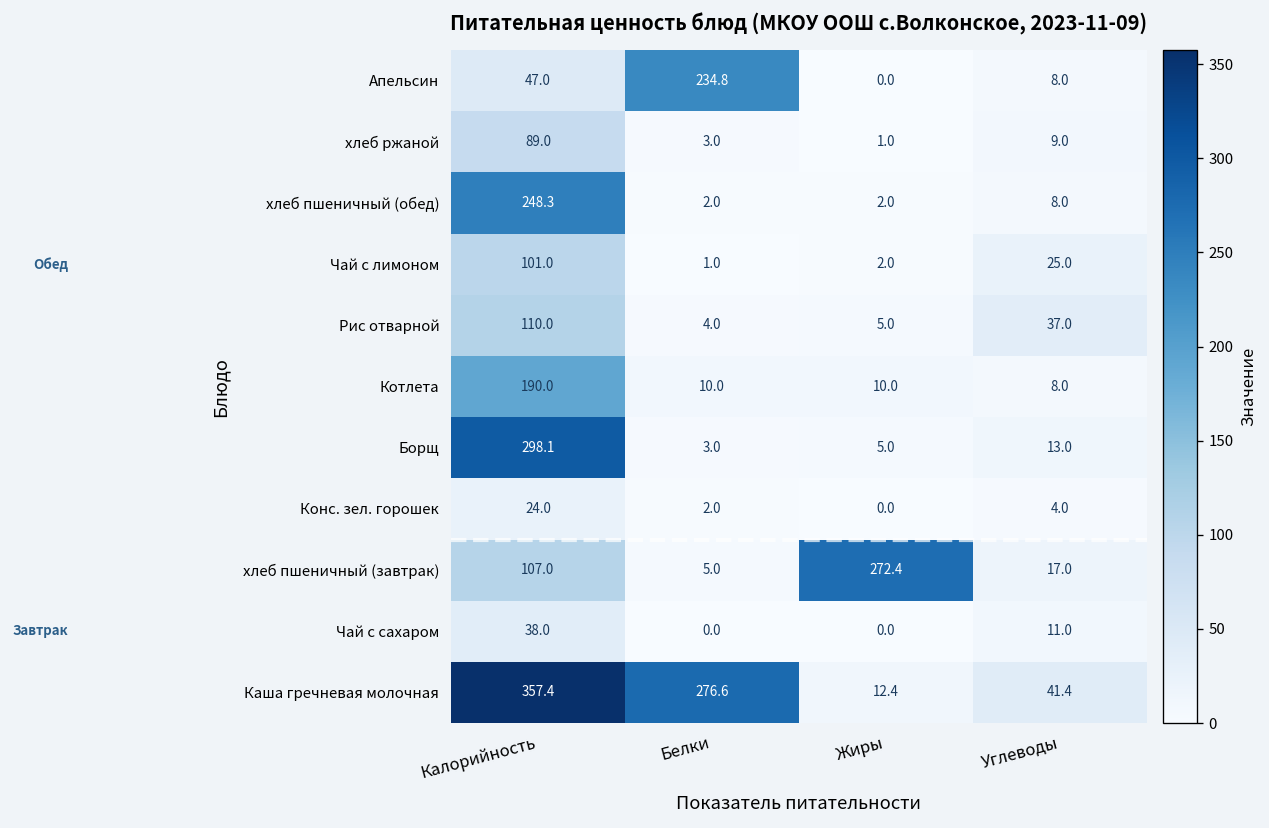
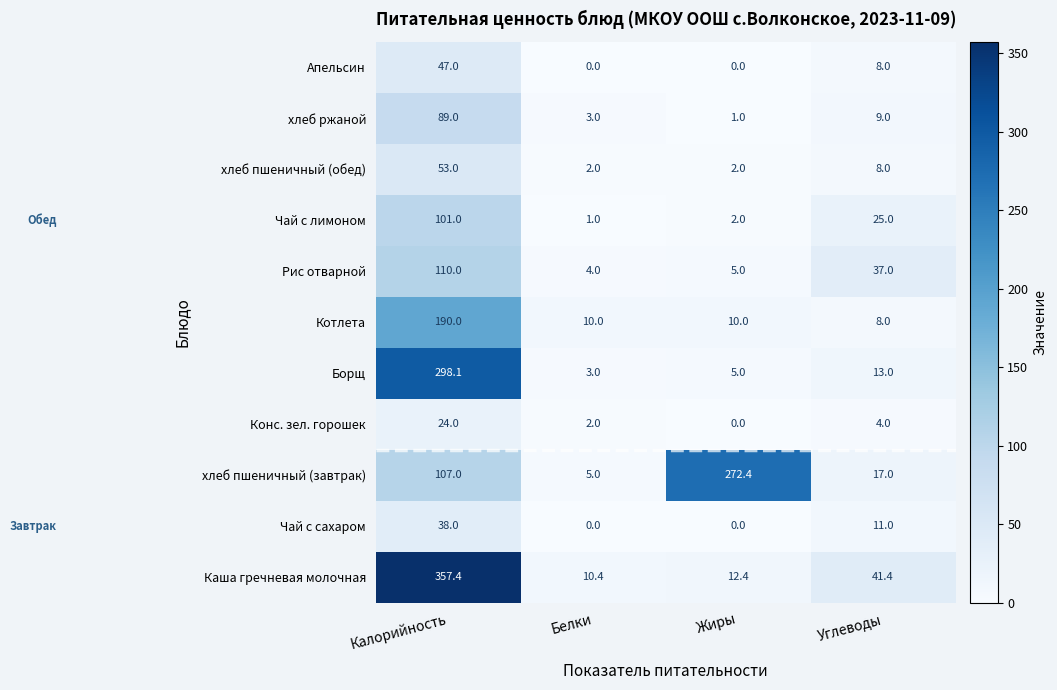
  {
    "Апельсин": {
      "Калорийность": 47.0,
-     "Белки": 234.8,
+     "Белки": 0.0,
      "Жиры": 0.0,
      "Углеводы": 8.0
    },
    "хлеб ржаной": {
      "Калорийность": 89.0,
      "Белки": 3.0,
      "Жиры": 1.0,
      "Углеводы": 9.0
    },
    "хлеб пшеничный (обед)": {
-     "Калорийность": 248.3,
+     "Калорийность": 53.0,
      "Белки": 2.0,
      "Жиры": 2.0,
      "Углеводы": 8.0
    },
    "Чай с лимоном": {
      "Калорийность": 101.0,
      "Белки": 1.0,
      "Жиры": 2.0,
      "Углеводы": 25.0
    },
    "Рис отварной": {
      "Калорийность": 110.0,
      "Белки": 4.0,
      "Жиры": 5.0,
      "Углеводы": 37.0
    },
    "Котлета": {
      "Калорийность": 190.0,
      "Белки": 10.0,
      "Жиры": 10.0,
      "Углеводы": 8.0
    },
    "Борщ": {
      "Калорийность": 298.1,
      "Белки": 3.0,
      "Жиры": 5.0,
      "Углеводы": 13.0
    },
    "Конс. зел. горошек": {
      "Калорийность": 24.0,
      "Белки": 2.0,
      "Жиры": 0.0,
      "Углеводы": 4.0
    },
    "хлеб пшеничный (завтрак)": {
      "Калорийность": 107.0,
      "Белки": 5.0,
      "Жиры": 272.4,
      "Углеводы": 17.0
    },
    "Чай с сахаром": {
      "Калорийность": 38.0,
      "Белки": 0.0,
      "Жиры": 0.0,
      "Углеводы": 11.0
    },
    "Каша гречневая молочная": {
      "Калорийность": 357.4,
-     "Белки": 276.6,
+     "Белки": 10.4,
      "Жиры": 12.4,
      "Углеводы": 41.4
    }
  }
